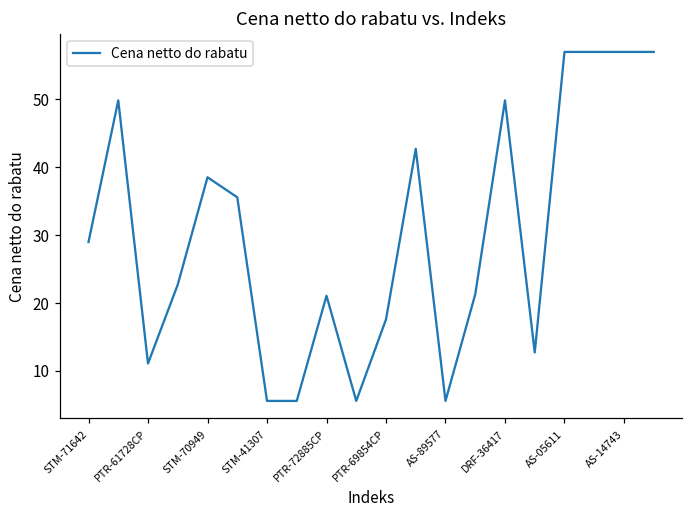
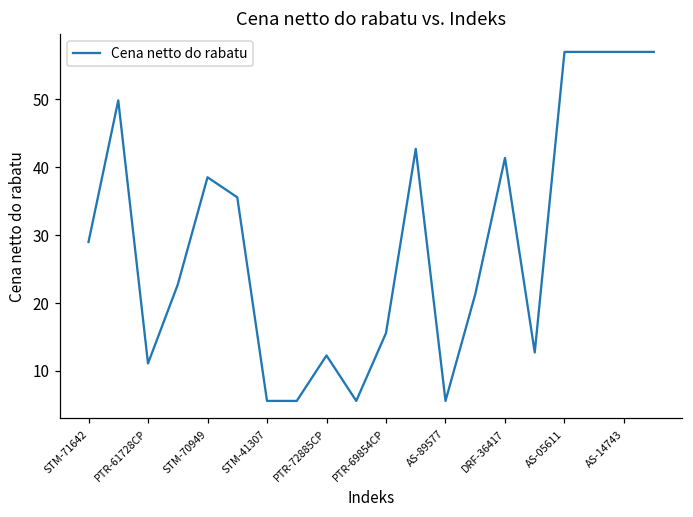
  {
    "STM-71642": 29,
    "PTR-61728CP": 11,
    "STM-70949": 39,
    "STM-41307": 6,
-   "PTR-72885CP": 21,
-   "PTR-69854CP": 18,
+   "PTR-72885CP": 12,
+   "PTR-69854CP": 16,
    "AS-89577": 6,
-   "DRF-36417": 50,
+   "DRF-36417": 41,
    "AS-05611": 57,
    "AS-14743": 57
  }
